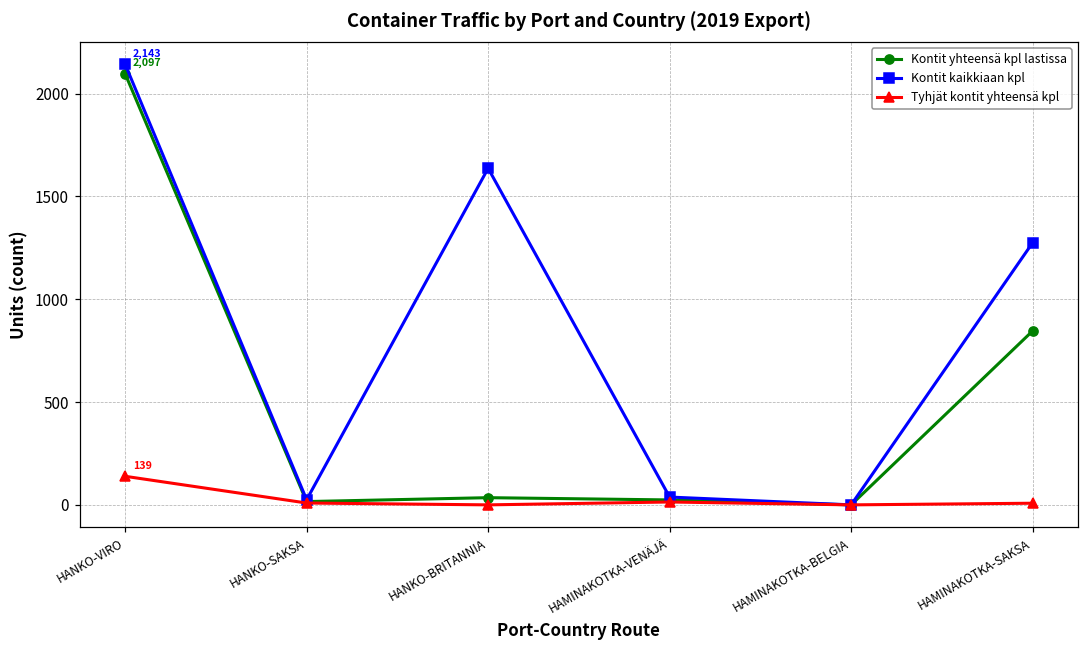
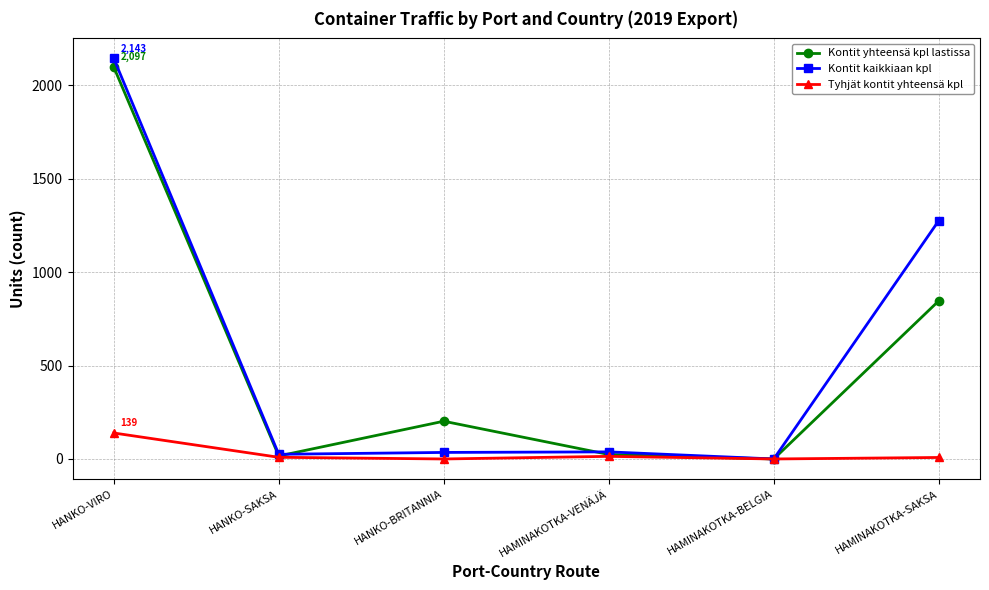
  {
    "Kontit yhteensä kpl lastissa": {
-     "HANKO-BRITANNIA": 40,
+     "HANKO-BRITANNIA": 200,
      "HAMINAKOTKA-SAKSA": 850
    },
    "Kontit kaikkiaan kpl": {
-     "HANKO-BRITANNIA": 1640,
+     "HANKO-BRITANNIA": 40,
      "HAMINAKOTKA-VENÄJÄ": 40,
      "HAMINAKOTKA-SAKSA": 1280
    },
    "Tyhjät kontit yhteensä kpl": {
      "HANKO-VIRO": 139
    }
  }
